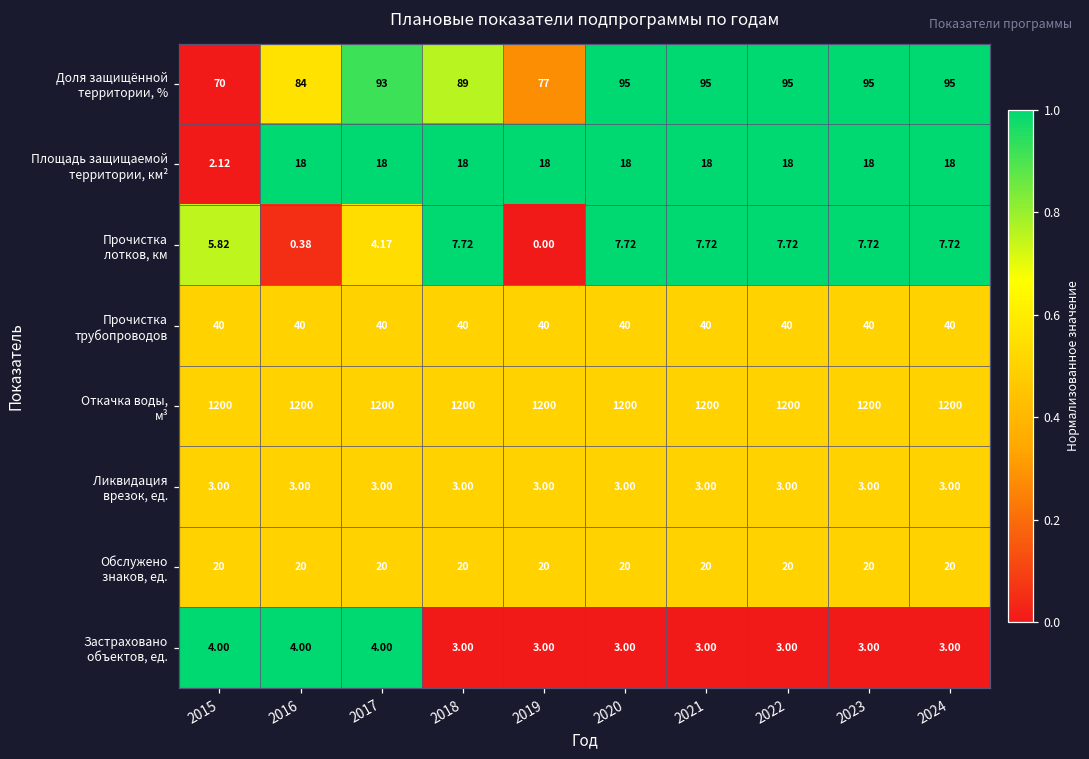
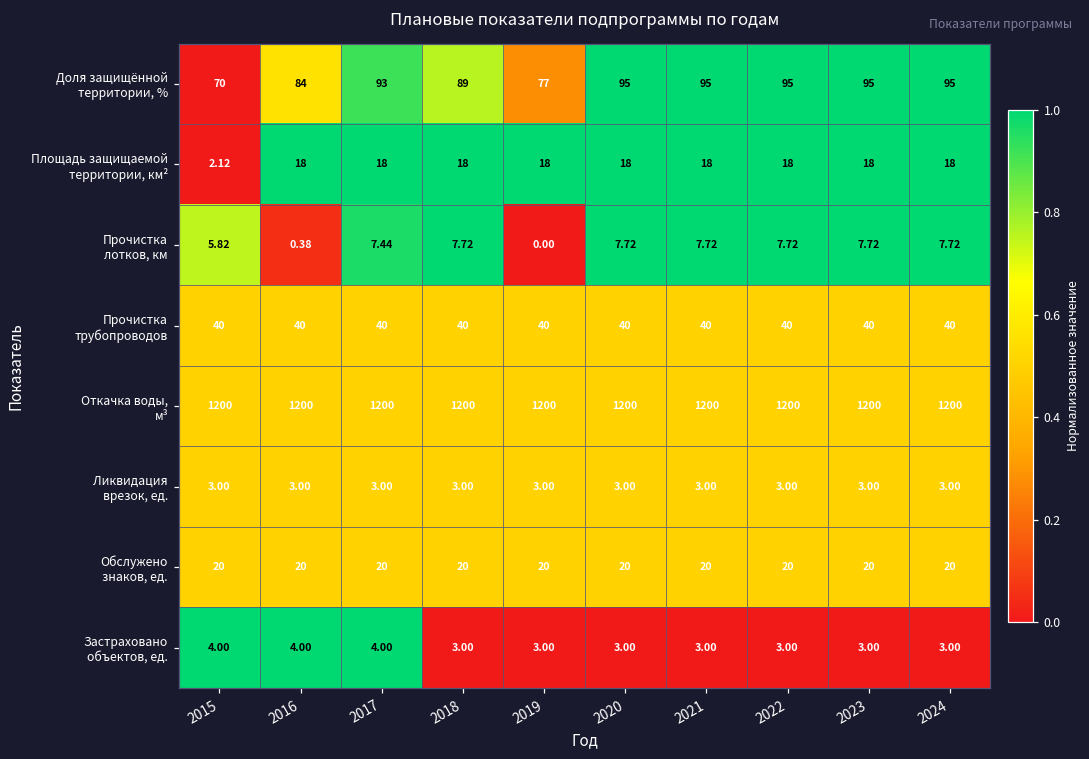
  {
    "Доля защищённой территории, %": {
      "2015": 70,
      "2016": 84,
      "2017": 93,
      "2018": 89,
      "2019": 77,
      "2020": 95,
      "2021": 95,
      "2022": 95,
      "2023": 95,
      "2024": 95
    },
    "Площадь защищаемой территории, км²": {
      "2015": 2.12,
      "2016": 18,
      "2017": 18,
      "2018": 18,
      "2019": 18,
      "2020": 18,
      "2021": 18,
      "2022": 18,
      "2023": 18,
      "2024": 18
    },
    "Прочистка лотков, км": {
      "2015": 5.82,
      "2016": 0.38,
-     "2017": 4.17,
+     "2017": 7.44,
      "2018": 7.72,
      "2019": 0.00,
      "2020": 7.72,
      "2021": 7.72,
      "2022": 7.72,
      "2023": 7.72,
      "2024": 7.72
    },
    "Прочистка трубопроводов": {
      "2015": 40,
      "2016": 40,
      "2017": 40,
      "2018": 40,
      "2019": 40,
      "2020": 40,
      "2021": 40,
      "2022": 40,
      "2023": 40,
      "2024": 40
    },
    "Откачка воды, м³": {
      "2015": 1200,
      "2016": 1200,
      "2017": 1200,
      "2018": 1200,
      "2019": 1200,
      "2020": 1200,
      "2021": 1200,
      "2022": 1200,
      "2023": 1200,
      "2024": 1200
    },
    "Ликвидация врезок, ед.": {
      "2015": 3.00,
      "2016": 3.00,
      "2017": 3.00,
      "2018": 3.00,
      "2019": 3.00,
      "2020": 3.00,
      "2021": 3.00,
      "2022": 3.00,
      "2023": 3.00,
      "2024": 3.00
    },
    "Обслужено знаков, ед.": {
      "2015": 20,
      "2016": 20,
      "2017": 20,
      "2018": 20,
      "2019": 20,
      "2020": 20,
      "2021": 20,
      "2022": 20,
      "2023": 20,
      "2024": 20
    },
    "Застраховано объектов, ед.": {
      "2015": 4.00,
      "2016": 4.00,
      "2017": 4.00,
      "2018": 3.00,
      "2019": 3.00,
      "2020": 3.00,
      "2021": 3.00,
      "2022": 3.00,
      "2023": 3.00,
      "2024": 3.00
    }
  }
